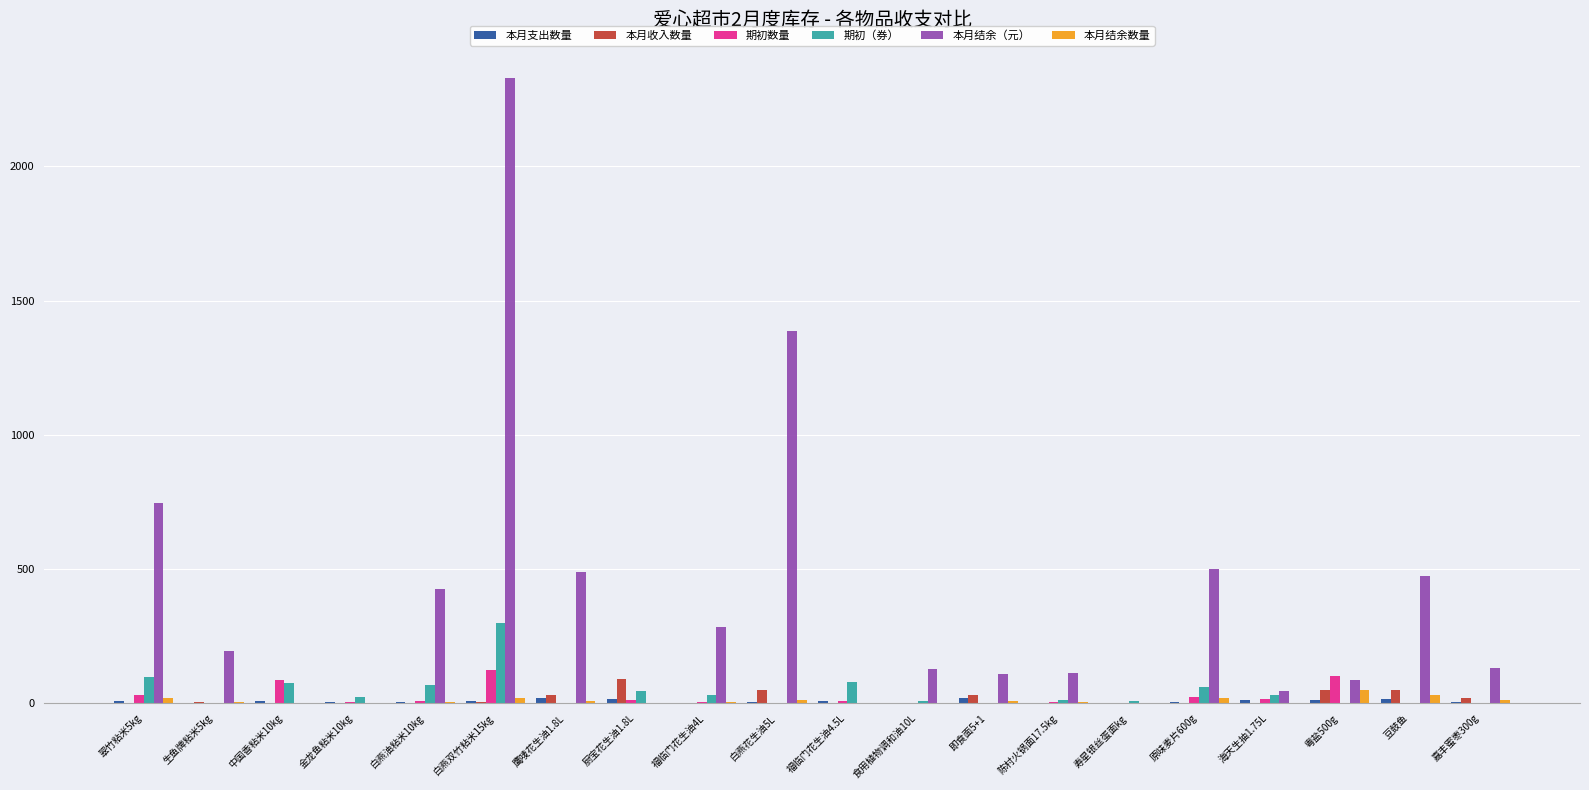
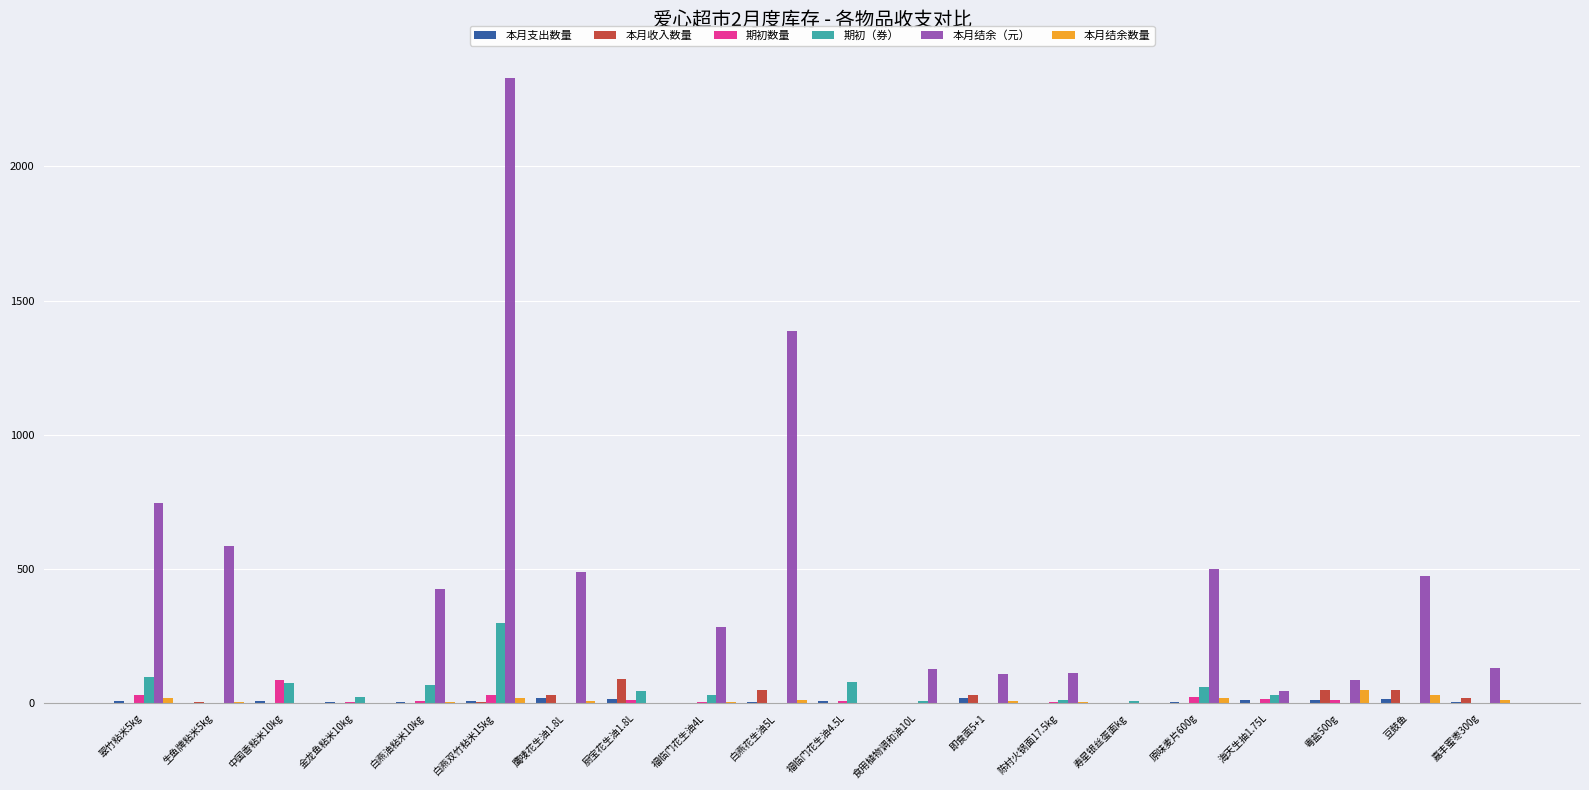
  {
    "本月支出数量": {
      "翠竹粘米5kg": 10,
      "生鱼牌粘米5kg": 0,
      "中国香粘米10kg": 10,
      "鹰唛花生油1.8L": 20,
      "厨宝花生油1.8L": 20,
      "福临门花生油4L": 0,
      "福临门花生油4.5L": 10,
      "食用植物调和油10L": 0,
      "即食面5+1": 20,
      "海天生抽1.75L": 10,
      "粤盐500g": 10,
      "豆鼓鱼": 20
    },
    "本月收入数量": {
      "翠竹粘米5kg": 0,
      "中国香粘米10kg": 0,
      "金龙鱼粘米10kg": 0,
      "白燕油粘米10kg": 0,
      "鹰唛花生油1.8L": 30,
      "厨宝花生油1.8L": 90,
      "福临门花生油4L": 0,
      "白燕花生油5L": 50,
      "福临门花生油4.5L": 0,
      "食用植物调和油10L": 0,
      "即食面5+1": 30,
      "陈村火锅面17.5kg": 0,
      "寿星银丝蛋面kg": 0,
      "原味麦片600g": 0,
      "海天生抽1.75L": 0,
      "粤盐500g": 50,
      "豆鼓鱼": 50,
      "嘉丰蜜枣300g": 20
    },
    "期初数量": {
      "翠竹粘米5kg": 30,
      "生鱼牌粘米5kg": 0,
      "中国香粘米10kg": 90,
      "白燕油粘米10kg": 10,
-     "白燕双竹粘米15kg": 120,
+     "白燕双竹粘米15kg": 30,
      "鹰唛花生油1.8L": 0,
      "厨宝花生油1.8L": 10,
      "白燕花生油5L": 0,
      "福临门花生油4.5L": 10,
      "即食面5+1": 0,
      "原味麦片600g": 30,
      "海天生抽1.75L": 20,
-     "粤盐500g": 100,
+     "粤盐500g": 10,
      "豆鼓鱼": 0,
      "嘉丰蜜枣300g": 0
    },
    "期初（券）": {
      "翠竹粘米5kg": 100,
      "生鱼牌粘米5kg": 0,
      "中国香粘米10kg": 80,
      "金龙鱼粘米10kg": 20,
      "白燕油粘米10kg": 70,
      "白燕双竹粘米15kg": 300,
      "鹰唛花生油1.8L": 0,
      "厨宝花生油1.8L": 50,
      "福临门花生油4L": 30,
      "白燕花生油5L": 0,
      "福临门花生油4.5L": 80,
      "食用植物调和油10L": 10,
      "即食面5+1": 0,
      "陈村火锅面17.5kg": 10,
      "原味麦片600g": 60,
      "海天生抽1.75L": 30,
      "豆鼓鱼": 0,
      "嘉丰蜜枣300g": 0
    },
    "本月结余（元）": {
      "翠竹粘米5kg": 750,
-     "生鱼牌粘米5kg": 200,
+     "生鱼牌粘米5kg": 590,
      "中国香粘米10kg": 0,
      "金龙鱼粘米10kg": 0,
      "白燕油粘米10kg": 430,
      "白燕双竹粘米15kg": 2330,
      "鹰唛花生油1.8L": 490,
      "厨宝花生油1.8L": 0,
      "福临门花生油4L": 280,
      "白燕花生油5L": 1390,
      "福临门花生油4.5L": 0,
      "食用植物调和油10L": 130,
      "即食面5+1": 110,
      "陈村火锅面17.5kg": 110,
      "寿星银丝蛋面kg": 0,
      "原味麦片600g": 500,
      "海天生抽1.75L": 50,
      "粤盐500g": 90,
      "豆鼓鱼": 480,
      "嘉丰蜜枣300g": 130
    },
    "本月结余数量": {
      "翠竹粘米5kg": 20,
      "中国香粘米10kg": 0,
      "金龙鱼粘米10kg": 0,
      "白燕双竹粘米15kg": 20,
      "鹰唛花生油1.8L": 10,
      "厨宝花生油1.8L": 0,
      "白燕花生油5L": 10,
      "福临门花生油4.5L": 0,
      "原味麦片600g": 20,
      "粤盐500g": 50,
      "豆鼓鱼": 30,
      "嘉丰蜜枣300g": 10
    }
  }
